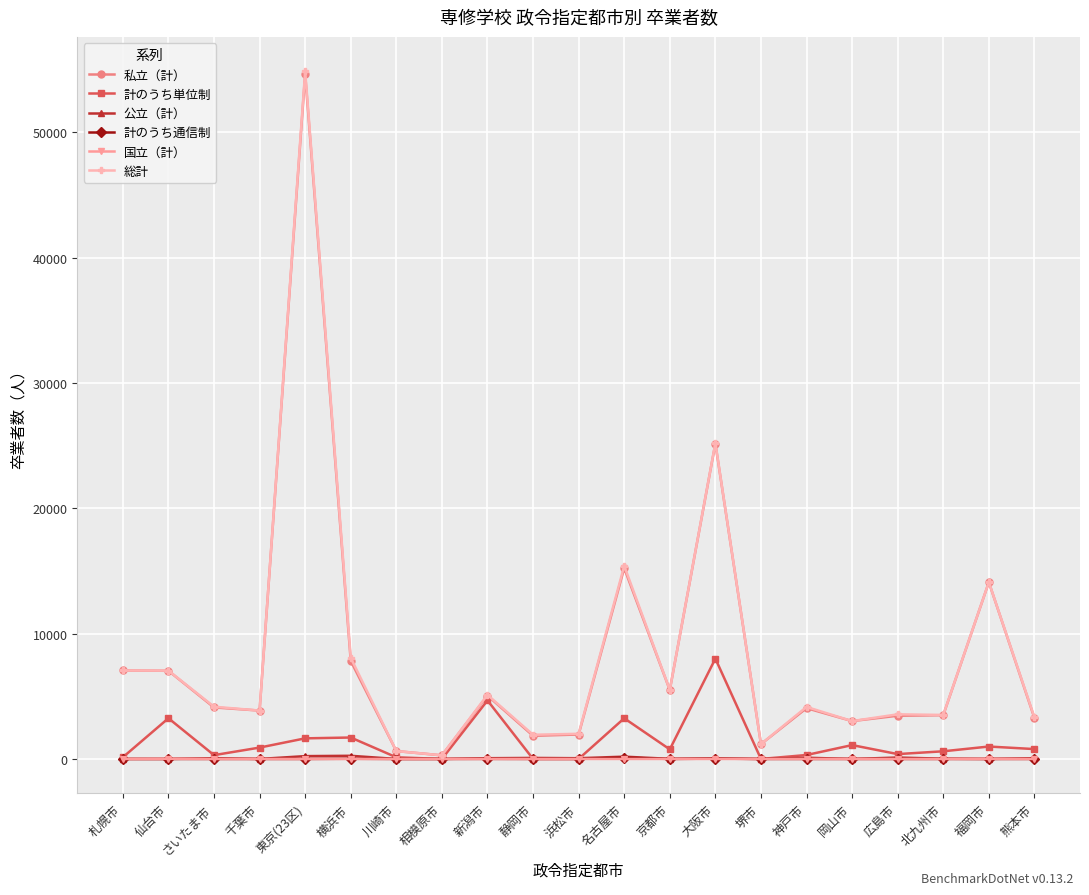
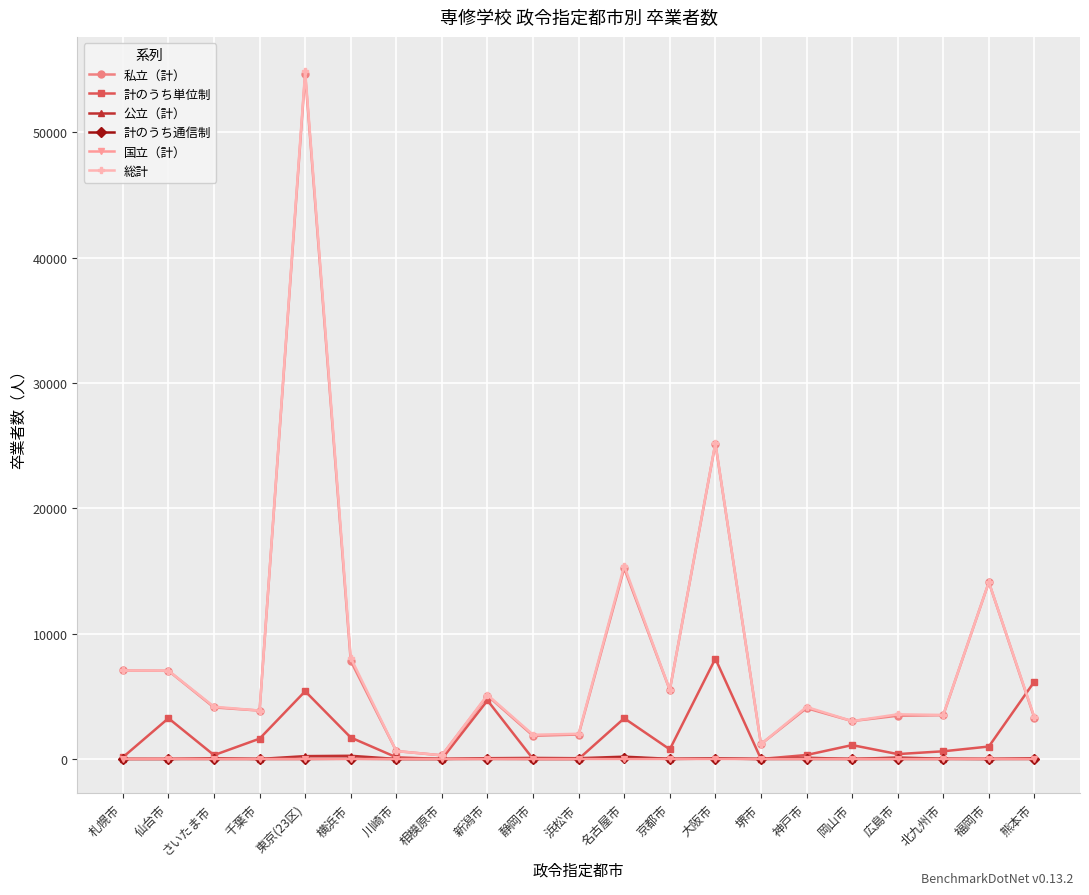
  {
    "計のうち単位制": {
      "仙台市": 3200,
      "さいたま市": 300,
-     "千葉市": 900,
-     "東京(23区)": 1600,
+     "千葉市": 1600,
+     "東京(23区)": 5400,
      "横浜市": 1700,
      "新潟市": 4700,
      "名古屋市": 3200,
      "京都市": 800,
      "大阪市": 8000,
      "神戸市": 300,
      "岡山市": 1100,
      "広島市": 400,
      "北九州市": 600,
      "福岡市": 1000,
-     "熊本市": 800
+     "熊本市": 6200
    }
  }
